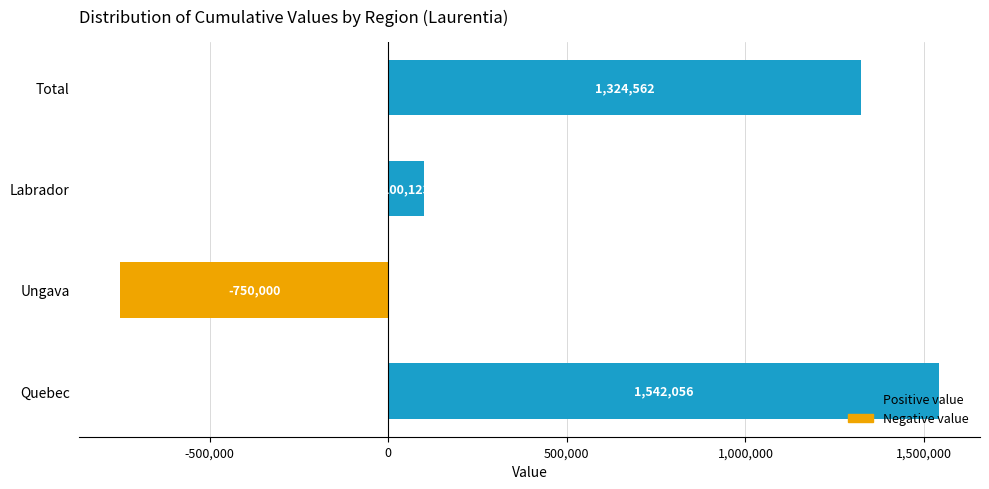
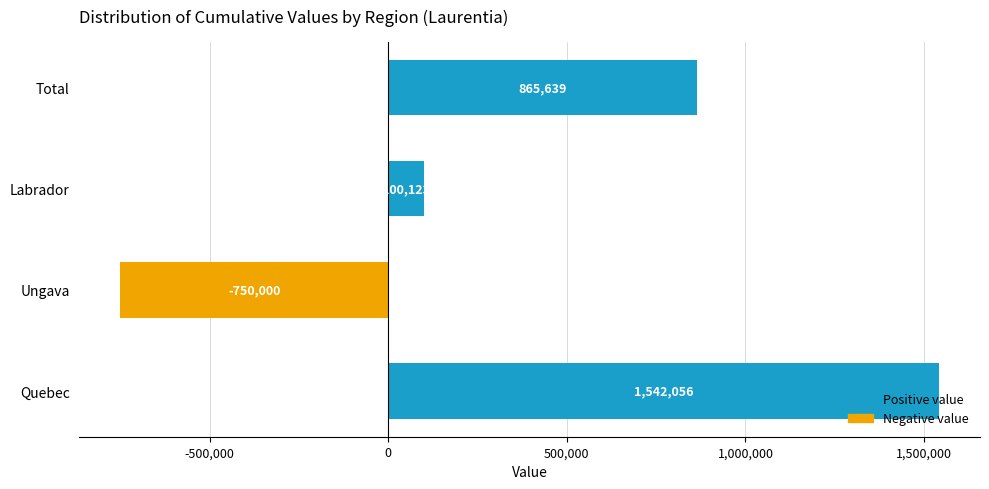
  {
-   "Total": "1,324,562",
+   "Total": "865,639",
    "Labrador": "100,123",
    "Ungava": "-750,000",
    "Quebec": "1,542,056"
  }
